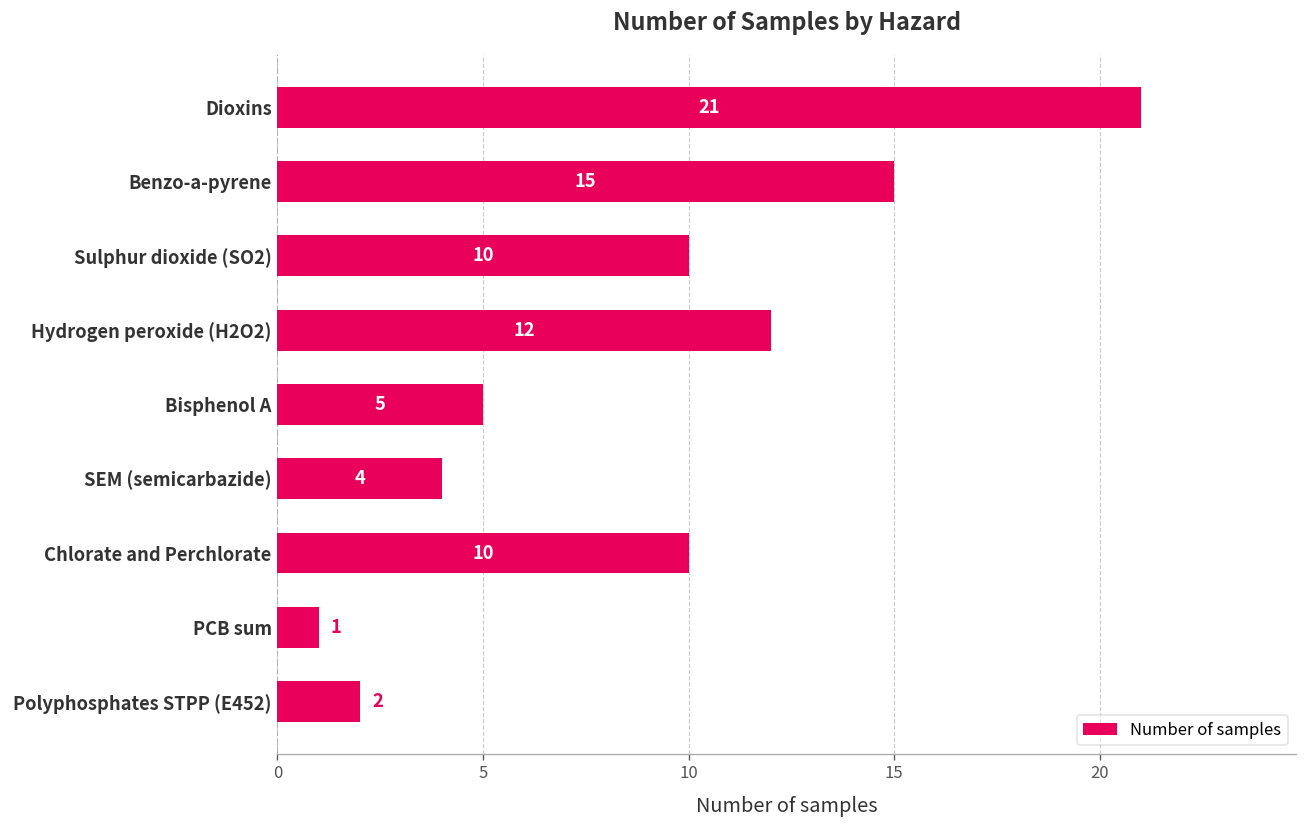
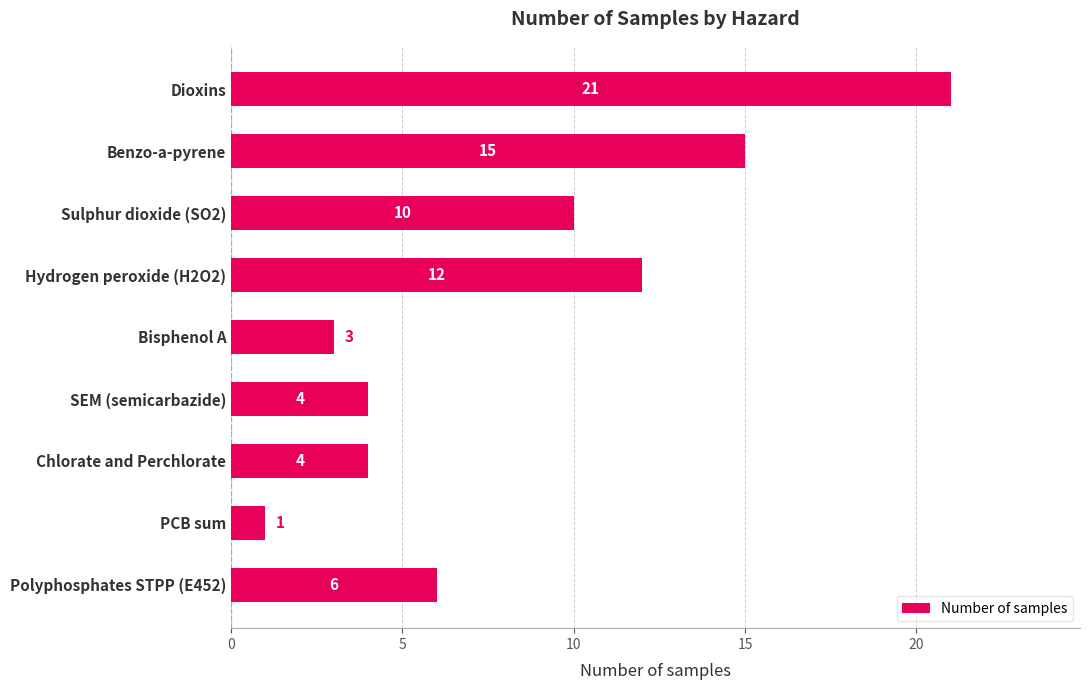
  {
    "Dioxins": 21,
    "Benzo-a-pyrene": 15,
    "Sulphur dioxide (SO2)": 10,
    "Hydrogen peroxide (H2O2)": 12,
-   "Bisphenol A": 5,
+   "Bisphenol A": 3,
    "SEM (semicarbazide)": 4,
-   "Chlorate and Perchlorate": 10,
+   "Chlorate and Perchlorate": 4,
    "PCB sum": 1,
-   "Polyphosphates STPP (E452)": 2
+   "Polyphosphates STPP (E452)": 6
  }
